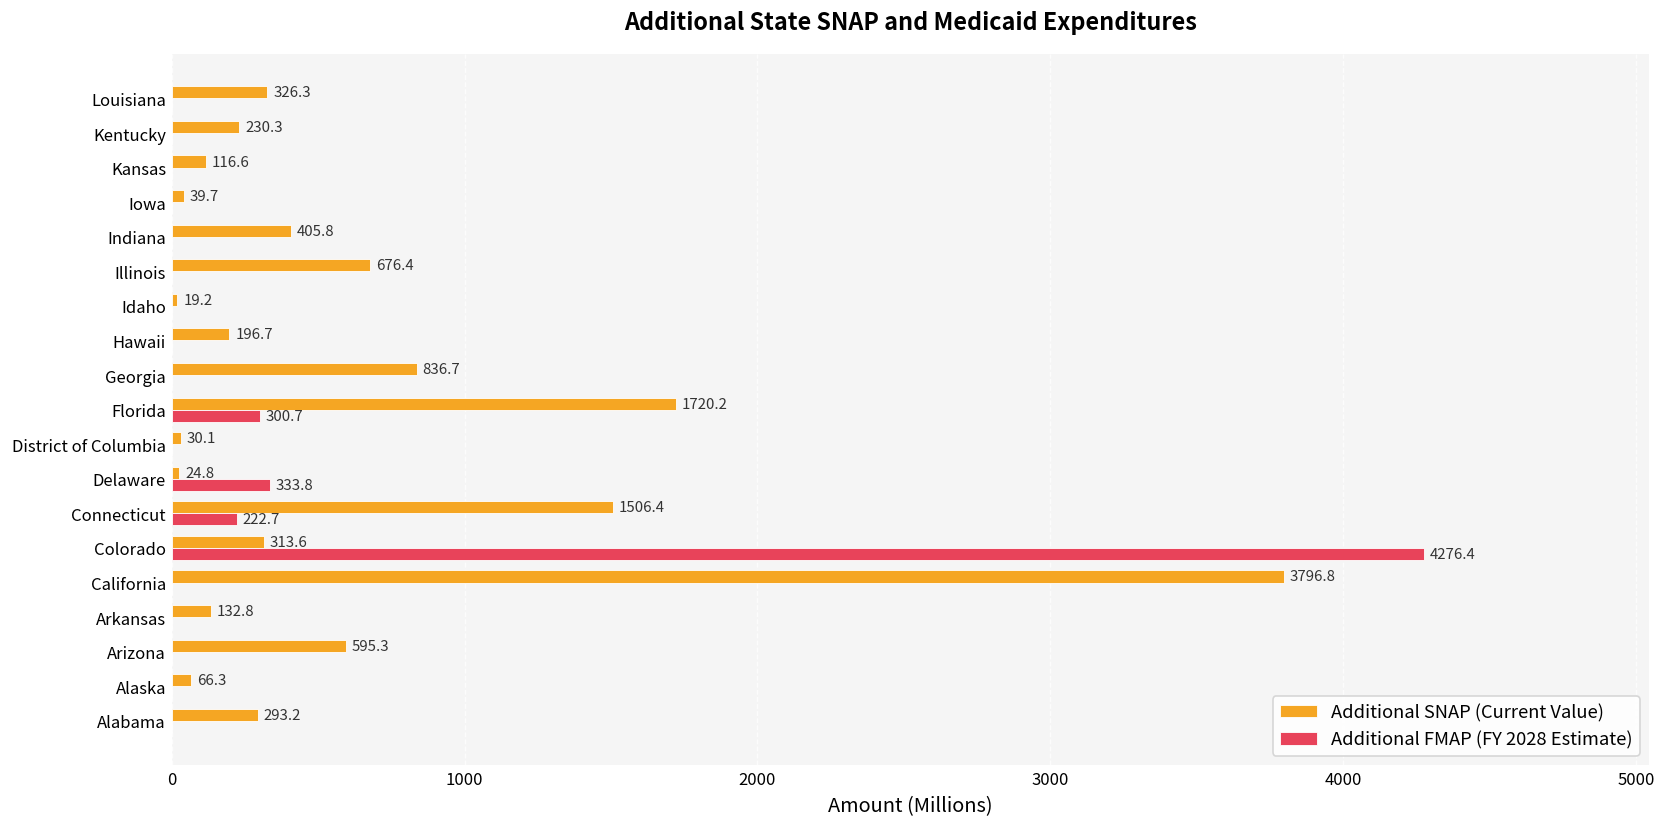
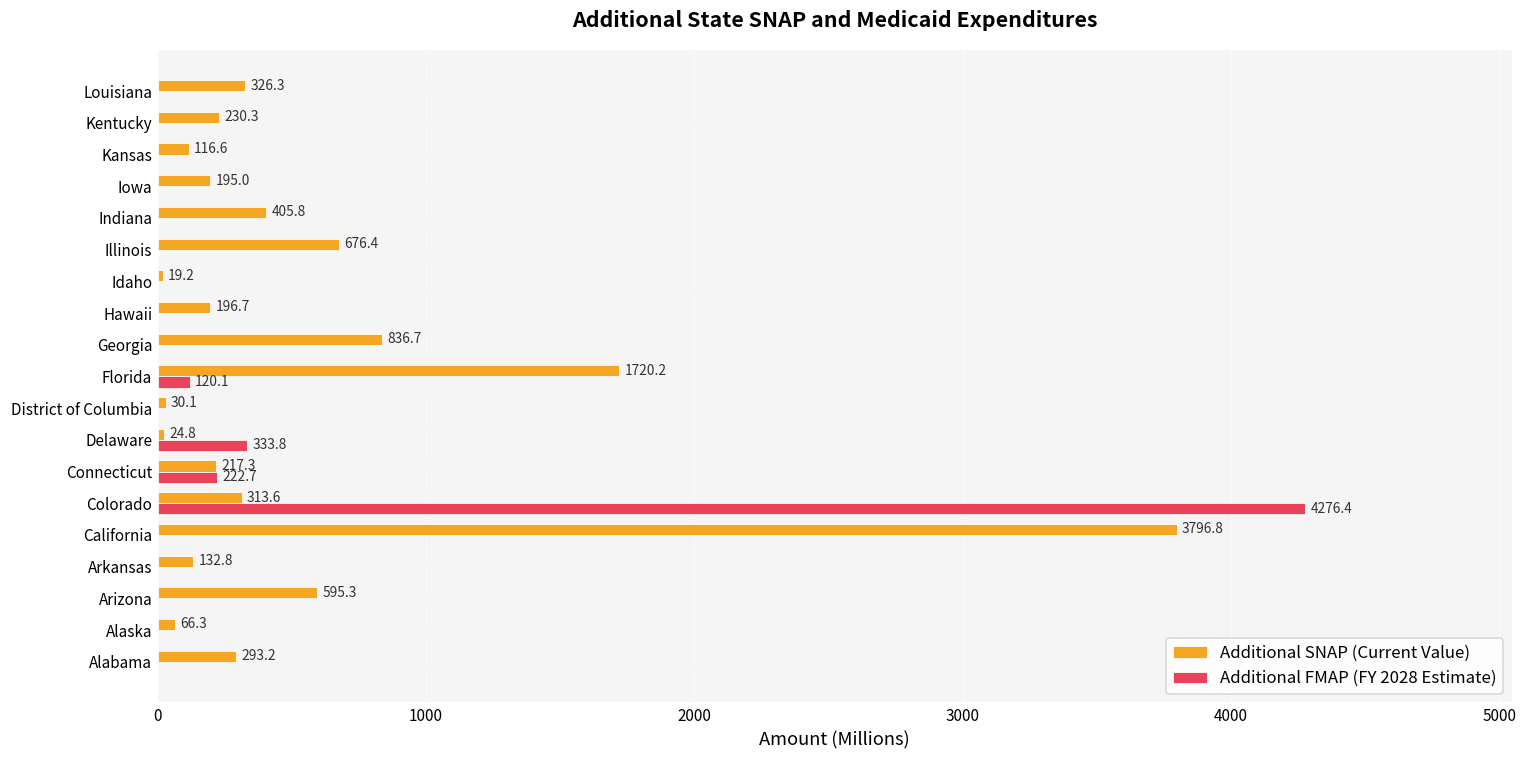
  {
    "Additional SNAP (Current Value)": {
      "Louisiana": 326.3,
      "Kentucky": 230.3,
      "Kansas": 116.6,
-     "Iowa": 39.7,
+     "Iowa": 195.0,
      "Indiana": 405.8,
      "Illinois": 676.4,
      "Idaho": 19.2,
      "Hawaii": 196.7,
      "Georgia": 836.7,
      "Florida": 1720.2,
      "District of Columbia": 30.1,
      "Delaware": 24.8,
-     "Connecticut": 1506.4,
+     "Connecticut": 217.3,
      "Colorado": 313.6,
      "California": 3796.8,
      "Arkansas": 132.8,
      "Arizona": 595.3,
      "Alaska": 66.3,
      "Alabama": 293.2
    },
    "Additional FMAP (FY 2028 Estimate)": {
-     "Florida": 300.7,
+     "Florida": 120.1,
      "Delaware": 333.8,
      "Connecticut": 222.7,
      "Colorado": 4276.4
    }
  }
